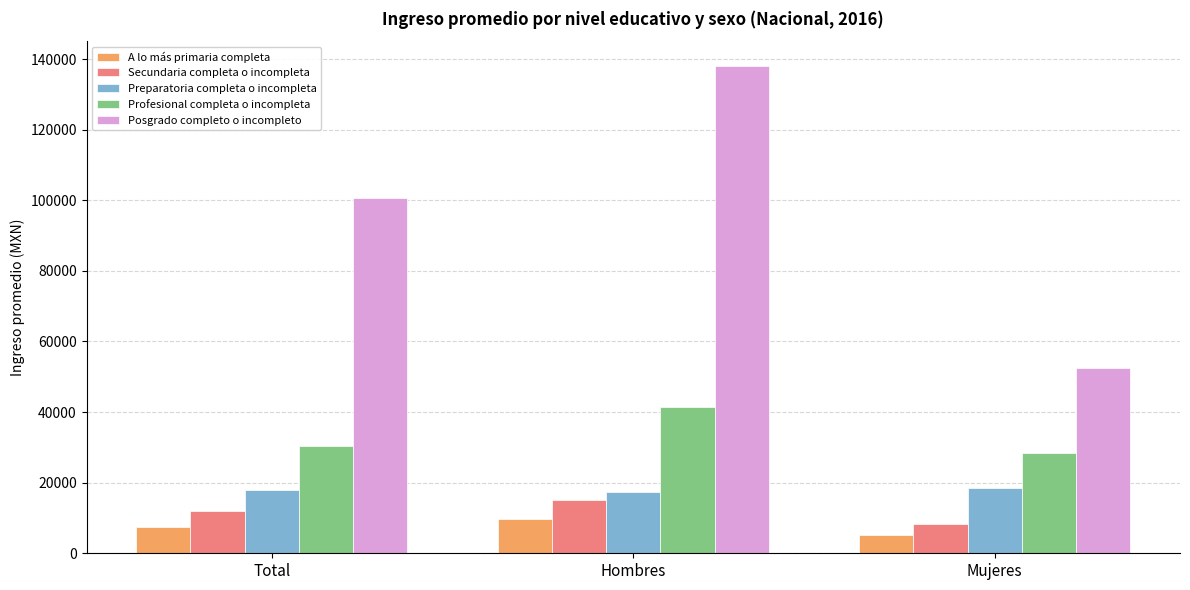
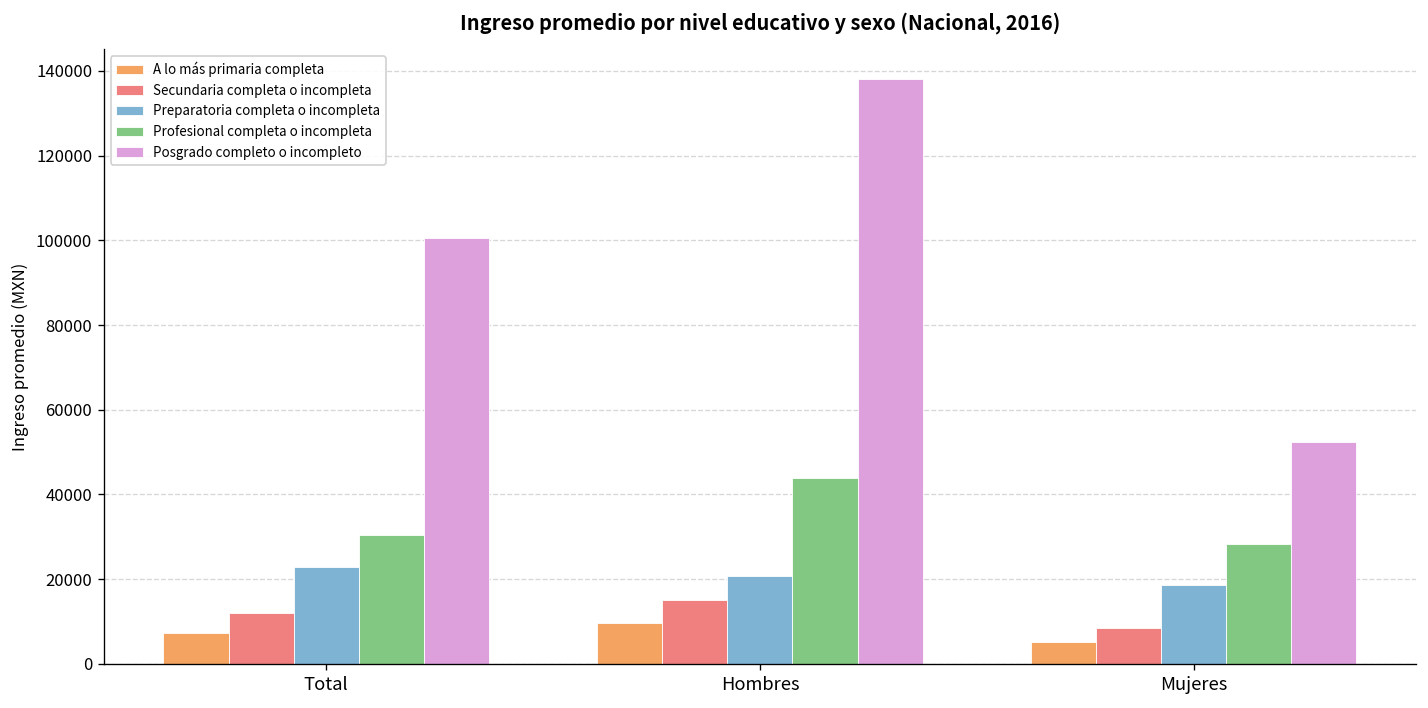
  {
    "Preparatoria completa o incompleta": {
-     "Total": 18000,
-     "Hombres": 17000,
+     "Total": 23000,
+     "Hombres": 21000,
      "Mujeres": 19000
    },
    "Profesional completa o incompleta": {
      "Total": 30000,
-     "Hombres": 41000,
+     "Hombres": 44000,
      "Mujeres": 28000
    },
    "Posgrado completo o incompleto": {
      "Total": 101000,
      "Hombres": 138000,
      "Mujeres": 52000
    }
  }
